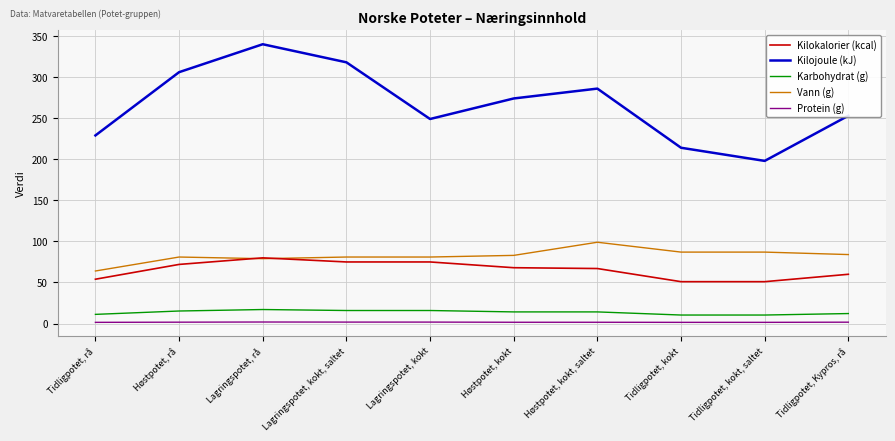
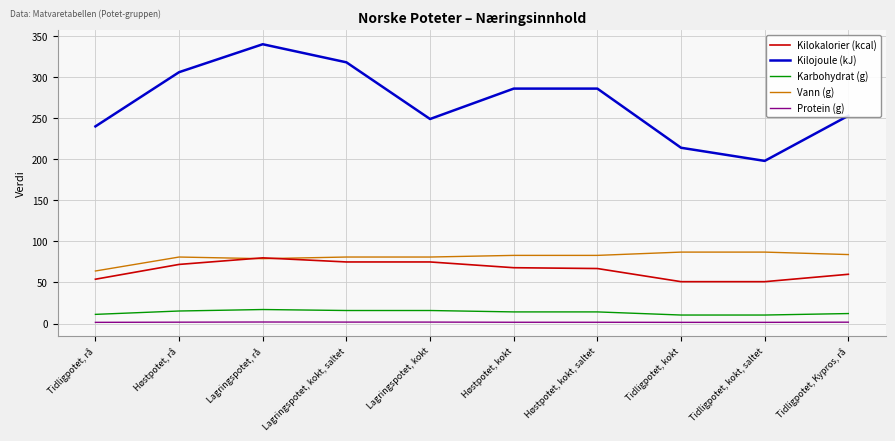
  {
    "Kilokalorier (kcal)": {
      "Tidligpotet, rå": 50,
      "Høstpotet, rå": 70,
      "Lagringspotet, kokt, saltet": 80,
      "Lagringspotet, kokt": 80,
      "Høstpotet, kokt": 70,
      "Høstpotet, kokt, saltet": 70,
      "Tidligpotet, kokt": 50,
      "Tidligpotet, kokt, saltet": 50,
      "Tidligpotet, Kypros, rå": 60
    },
    "Kilojoule (kJ)": {
-     "Tidligpotet, rå": 230,
+     "Tidligpotet, rå": 240,
      "Høstpotet, rå": 310,
      "Lagringspotet, rå": 340,
      "Lagringspotet, kokt, saltet": 320,
      "Lagringspotet, kokt": 250,
-     "Høstpotet, kokt": 270,
+     "Høstpotet, kokt": 290,
      "Høstpotet, kokt, saltet": 290,
      "Tidligpotet, kokt": 210,
      "Tidligpotet, kokt, saltet": 200
    },
    "Karbohydrat (g)": {
      "Tidligpotet, rå": 10,
      "Høstpotet, rå": 20,
      "Lagringspotet, rå": 20,
      "Lagringspotet, kokt, saltet": 20,
      "Lagringspotet, kokt": 20,
      "Høstpotet, kokt": 10,
      "Høstpotet, kokt, saltet": 10,
      "Tidligpotet, kokt": 10,
      "Tidligpotet, kokt, saltet": 10,
      "Tidligpotet, Kypros, rå": 10
    },
    "Vann (g)": {
      "Tidligpotet, rå": 60,
      "Høstpotet, rå": 80,
      "Lagringspotet, kokt, saltet": 80,
      "Lagringspotet, kokt": 80,
      "Høstpotet, kokt": 80,
-     "Høstpotet, kokt, saltet": 100,
+     "Høstpotet, kokt, saltet": 80,
      "Tidligpotet, kokt": 90,
      "Tidligpotet, kokt, saltet": 90,
      "Tidligpotet, Kypros, rå": 80
    },
    "Protein (g)": {
      "Tidligpotet, rå": 0,
      "Høstpotet, rå": 0,
      "Lagringspotet, rå": 0,
      "Lagringspotet, kokt, saltet": 0,
      "Lagringspotet, kokt": 0,
      "Høstpotet, kokt": 0,
      "Høstpotet, kokt, saltet": 0,
      "Tidligpotet, kokt": 0,
      "Tidligpotet, kokt, saltet": 0,
      "Tidligpotet, Kypros, rå": 0
    }
  }
